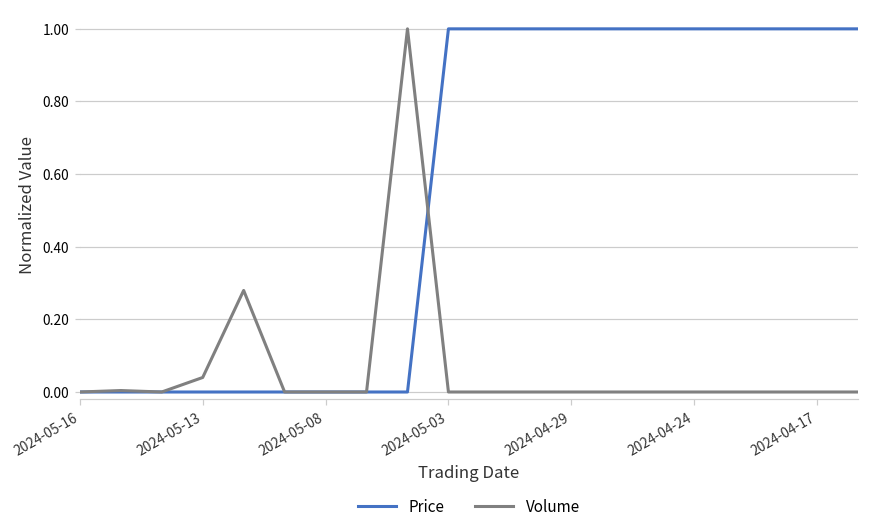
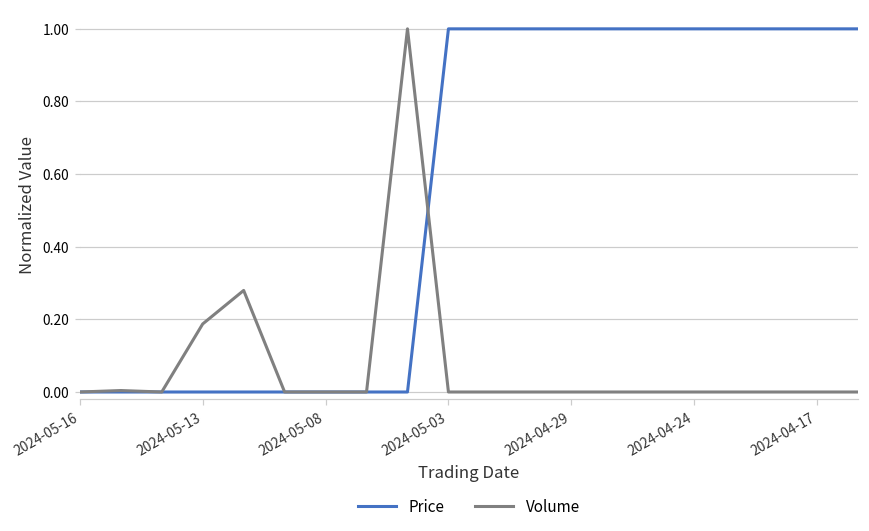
  {
    "Price": {
      "2024-05-13": 0.00,
      "2024-05-03": 1.00,
      "2024-04-29": 1.00,
      "2024-04-24": 1.00,
      "2024-04-17": 1.00
    },
    "Volume": {
-     "2024-05-13": 0.04,
+     "2024-05-13": 0.19,
      "2024-05-03": 0.00,
      "2024-04-29": 0.00,
      "2024-04-24": 0.00,
      "2024-04-17": 0.00
    }
  }
